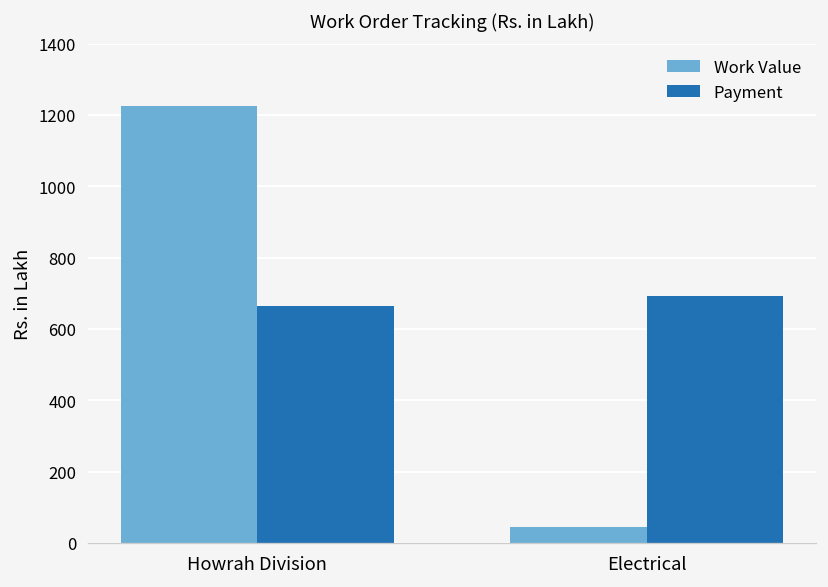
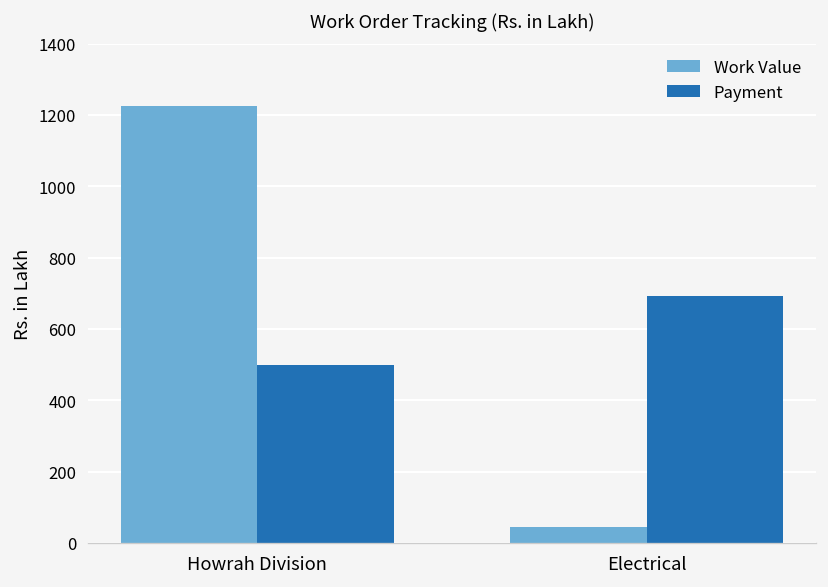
  {
    "Work Value": {
      "Howrah Division": 1230,
      "Electrical": 40
    },
    "Payment": {
-     "Howrah Division": 670,
+     "Howrah Division": 500,
      "Electrical": 690
    }
  }
